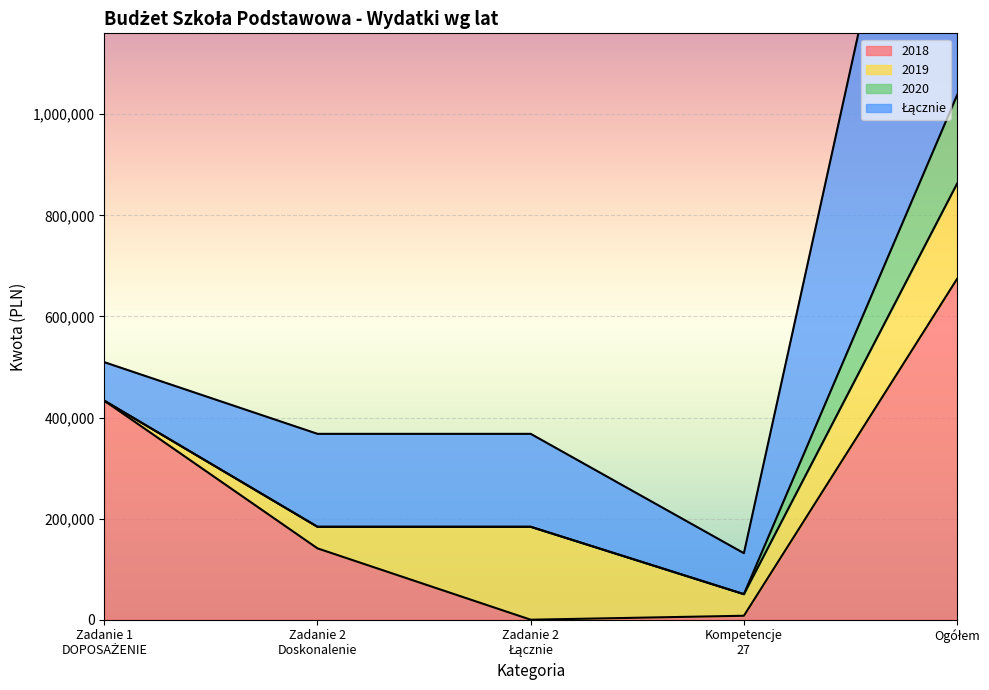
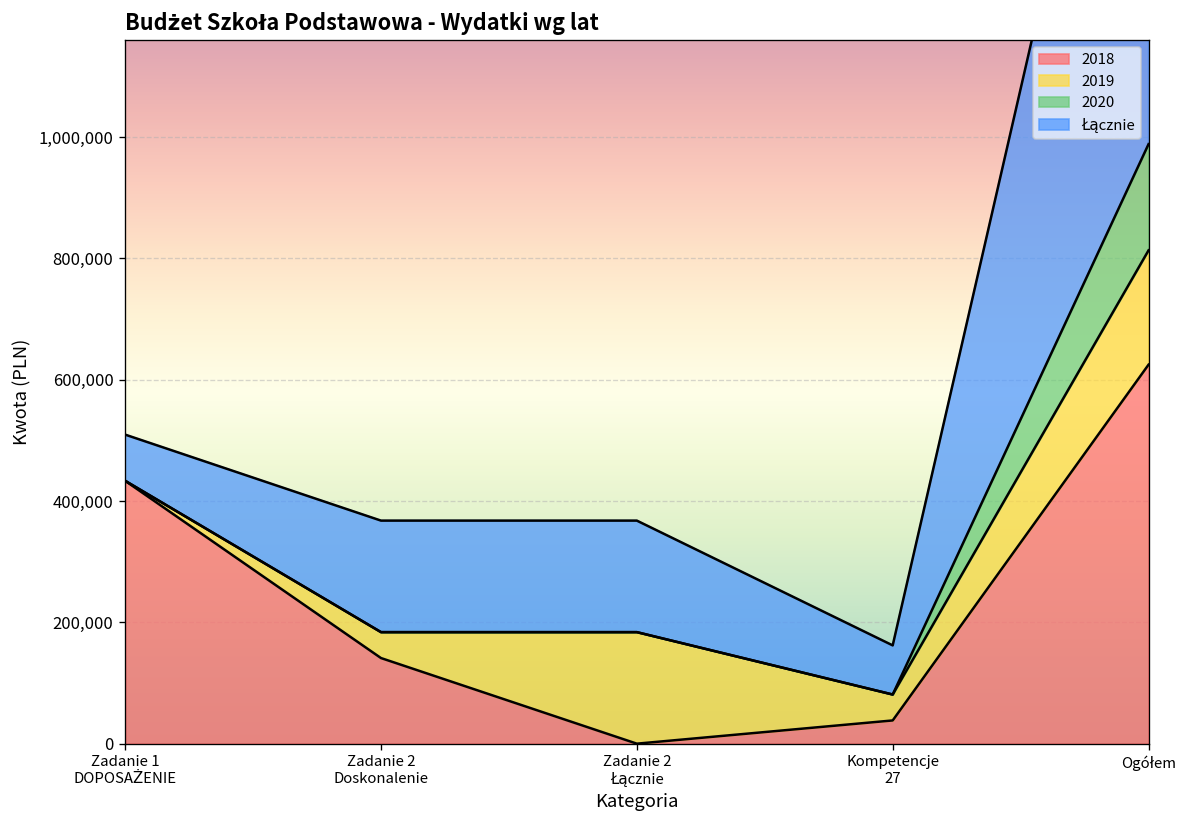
  {
    "2018": {
      "Zadanie 2 Doskonalenie": "140,000",
      "Zadanie 2 Łącznie": "0",
-     "Kompetencje 27": "10,000",
-     "Ogółem": "670,000"
+     "Kompetencje 27": "40,000",
+     "Ogółem": "620,000"
    },
    "2019": {
      "Ogółem": "190,000"
    },
    "2020": {
      "Ogółem": "180,000"
    },
    "Łącznie": {
      "Zadanie 1 DOPOSAŻENIE": "80,000",
      "Zadanie 2 Doskonalenie": "180,000",
      "Zadanie 2 Łącznie": "180,000",
      "Kompetencje 27": "80,000"
    }
  }
